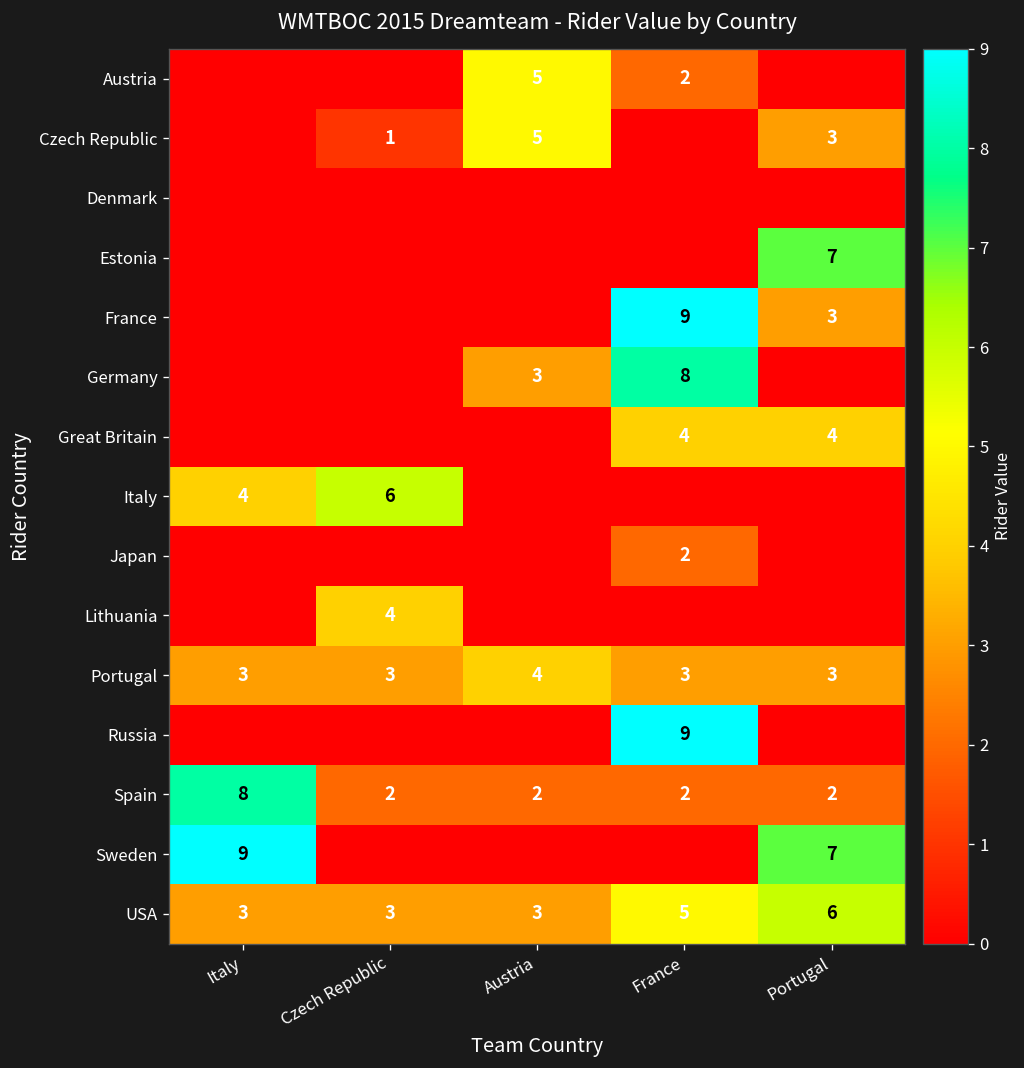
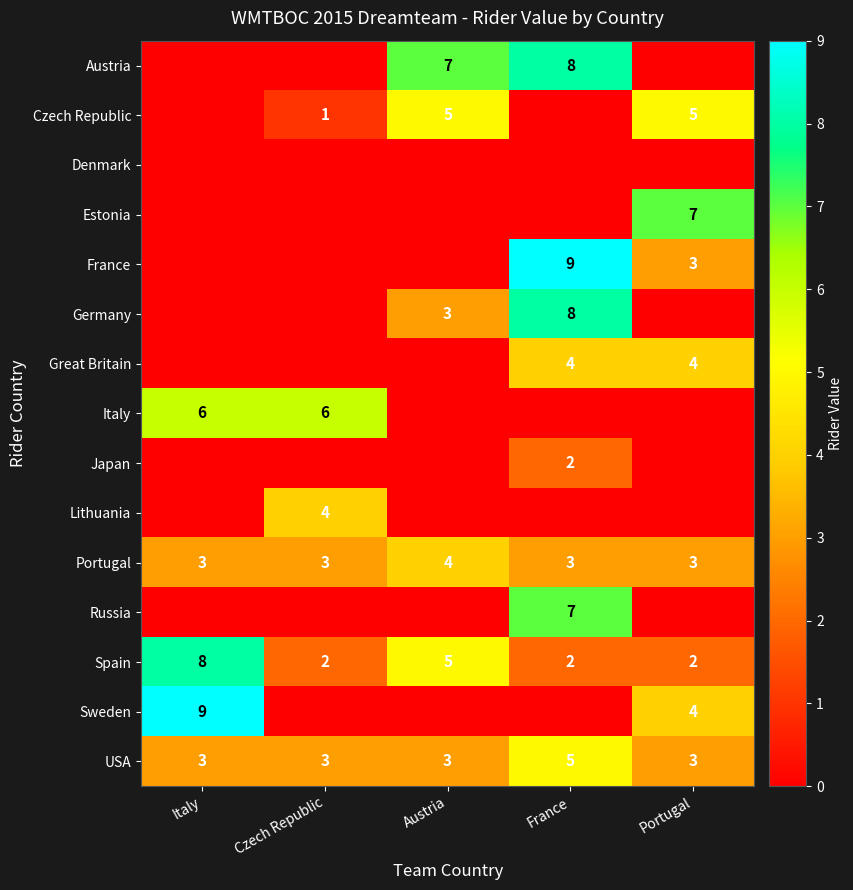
  {
    "Austria": {
-     "Austria": 5,
-     "France": 2
+     "Austria": 7,
+     "France": 8
    },
    "Czech Republic": {
      "Czech Republic": 1,
      "Austria": 5,
-     "Portugal": 3
+     "Portugal": 5
    },
    "Estonia": {
      "Portugal": 7
    },
    "France": {
      "France": 9,
      "Portugal": 3
    },
    "Germany": {
      "Austria": 3,
      "France": 8
    },
    "Great Britain": {
      "France": 4,
      "Portugal": 4
    },
    "Italy": {
-     "Italy": 4,
+     "Italy": 6,
      "Czech Republic": 6
    },
    "Japan": {
      "France": 2
    },
    "Lithuania": {
      "Czech Republic": 4
    },
    "Portugal": {
      "Italy": 3,
      "Czech Republic": 3,
      "Austria": 4,
      "France": 3,
      "Portugal": 3
    },
    "Russia": {
-     "France": 9
+     "France": 7
    },
    "Spain": {
      "Italy": 8,
      "Czech Republic": 2,
-     "Austria": 2,
+     "Austria": 5,
      "France": 2,
      "Portugal": 2
    },
    "Sweden": {
      "Italy": 9,
-     "Portugal": 7
+     "Portugal": 4
    },
    "USA": {
      "Italy": 3,
      "Czech Republic": 3,
      "Austria": 3,
      "France": 5,
-     "Portugal": 6
+     "Portugal": 3
    }
  }
